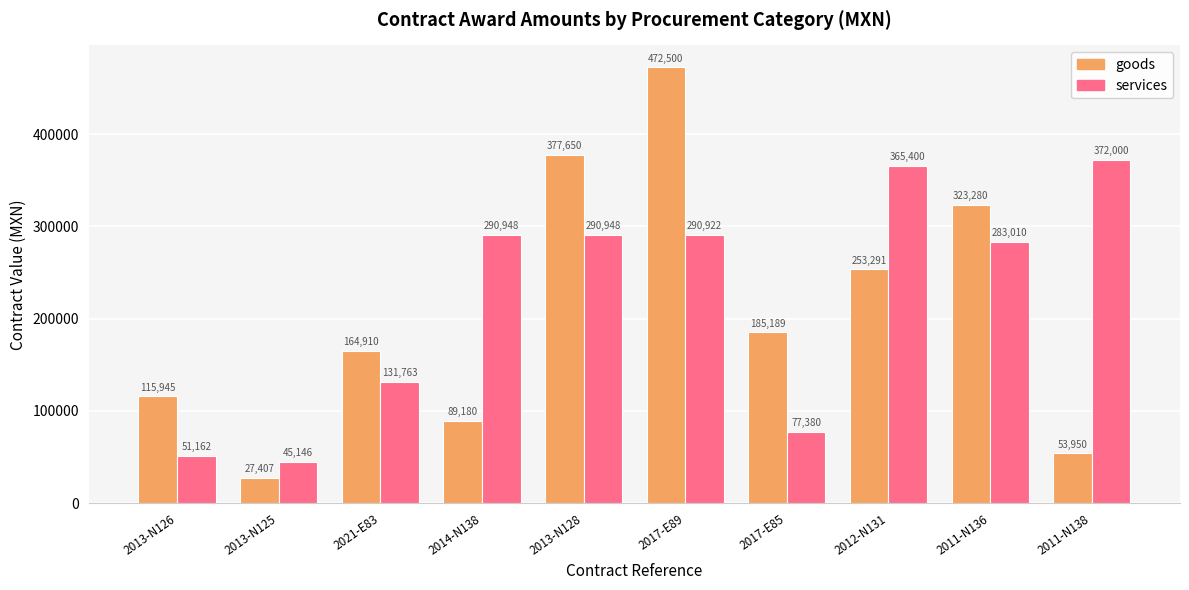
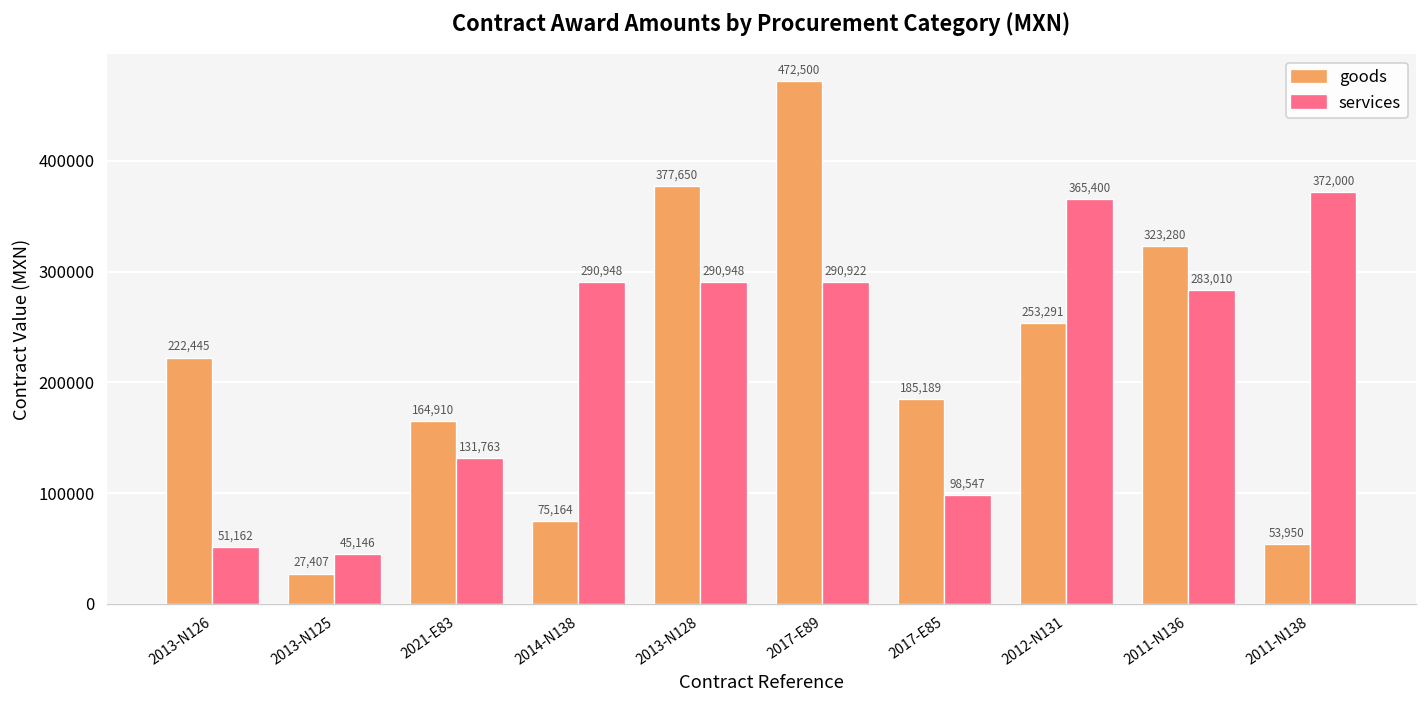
  {
    "goods": {
-     "2013-N126": "115,945",
+     "2013-N126": "222,445",
      "2013-N125": "27,407",
      "2021-E83": "164,910",
-     "2014-N138": "89,180",
+     "2014-N138": "75,164",
      "2013-N128": "377,650",
      "2017-E89": "472,500",
      "2017-E85": "185,189",
      "2012-N131": "253,291",
      "2011-N136": "323,280",
      "2011-N138": "53,950"
    },
    "services": {
      "2013-N126": "51,162",
      "2013-N125": "45,146",
      "2021-E83": "131,763",
      "2014-N138": "290,948",
      "2013-N128": "290,948",
      "2017-E89": "290,922",
-     "2017-E85": "77,380",
+     "2017-E85": "98,547",
      "2012-N131": "365,400",
      "2011-N136": "283,010",
      "2011-N138": "372,000"
    }
  }
